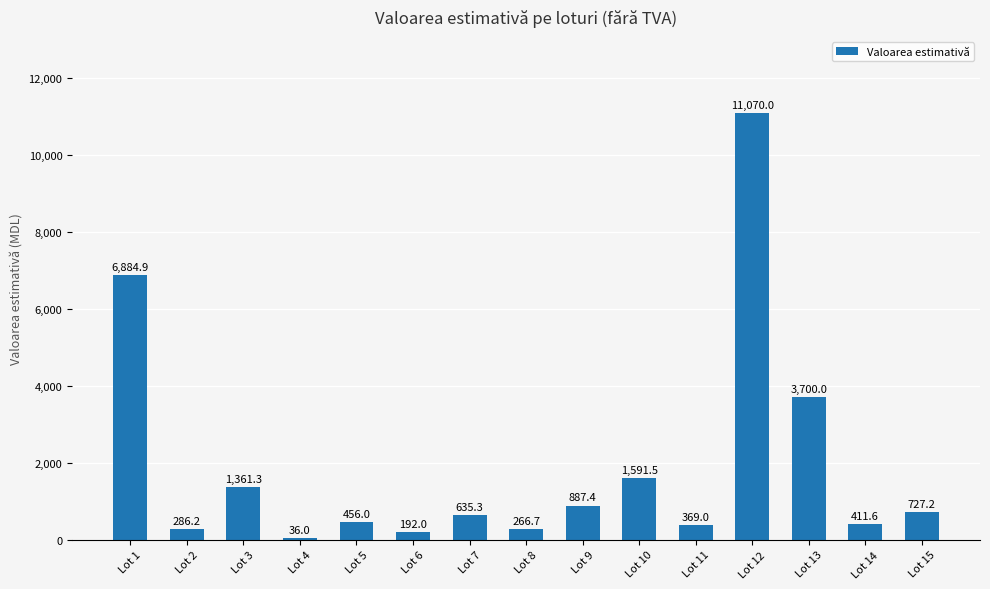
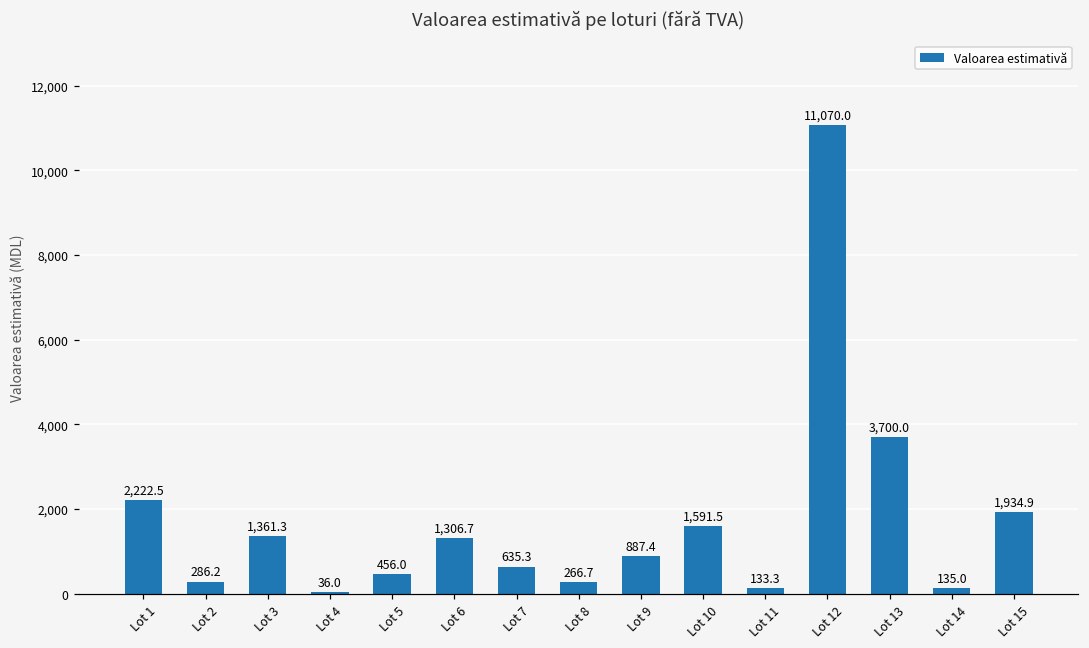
  {
-   "Lot 1": "6,884.9",
+   "Lot 1": "2,222.5",
    "Lot 2": "286.2",
    "Lot 3": "1,361.3",
    "Lot 4": "36.0",
    "Lot 5": "456.0",
-   "Lot 6": "192.0",
+   "Lot 6": "1,306.7",
    "Lot 7": "635.3",
    "Lot 8": "266.7",
    "Lot 9": "887.4",
    "Lot 10": "1,591.5",
-   "Lot 11": "369.0",
+   "Lot 11": "133.3",
    "Lot 12": "11,070.0",
    "Lot 13": "3,700.0",
-   "Lot 14": "411.6",
-   "Lot 15": "727.2"
+   "Lot 14": "135.0",
+   "Lot 15": "1,934.9"
  }
